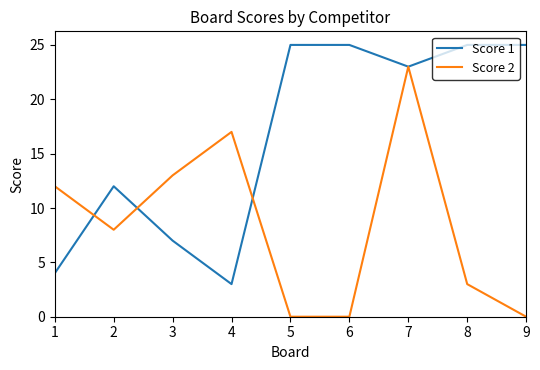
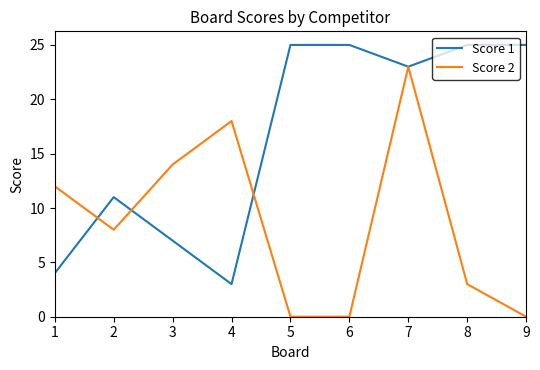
  {
    "Score 1": {
      "1": 4,
-     "2": 12,
+     "2": 11,
      "3": 7,
      "4": 3,
      "5": 25,
      "6": 25,
      "9": 25
    },
    "Score 2": {
      "1": 12,
      "2": 8,
-     "3": 13,
-     "4": 17,
+     "3": 14,
+     "4": 18,
      "5": 0,
      "6": 0,
      "8": 3,
      "9": 0
    }
  }
